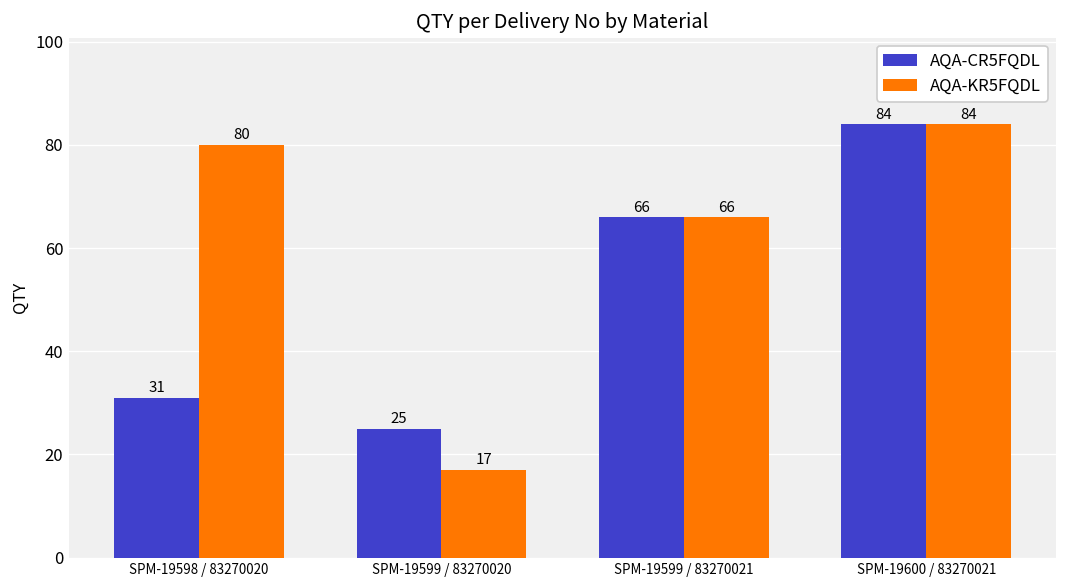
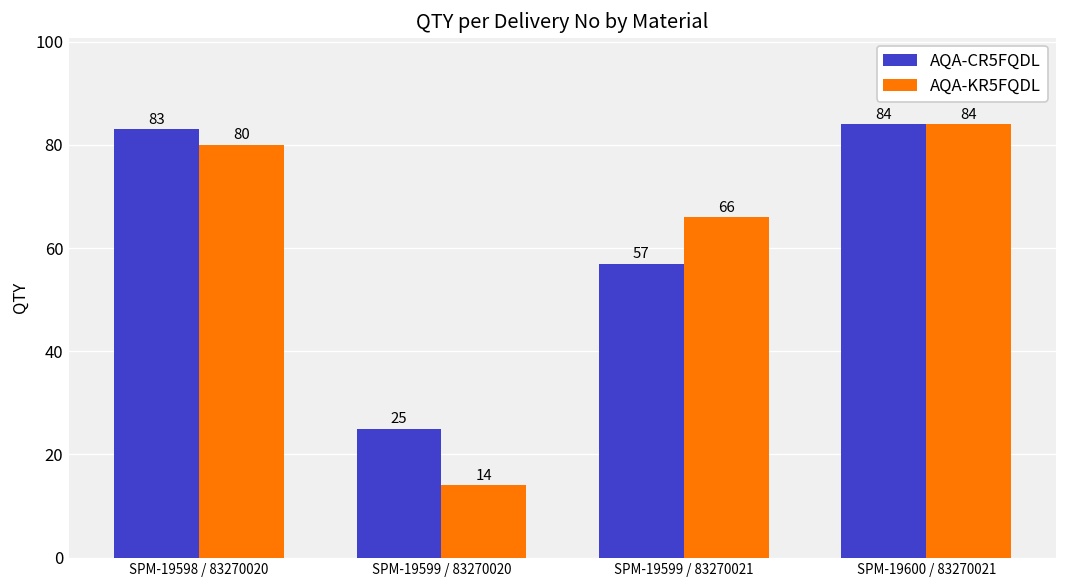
  {
    "AQA-CR5FQDL": {
-     "SPM-19598 / 83270020": 31,
+     "SPM-19598 / 83270020": 83,
      "SPM-19599 / 83270020": 25,
-     "SPM-19599 / 83270021": 66,
+     "SPM-19599 / 83270021": 57,
      "SPM-19600 / 83270021": 84
    },
    "AQA-KR5FQDL": {
      "SPM-19598 / 83270020": 80,
-     "SPM-19599 / 83270020": 17,
+     "SPM-19599 / 83270020": 14,
      "SPM-19599 / 83270021": 66,
      "SPM-19600 / 83270021": 84
    }
  }
